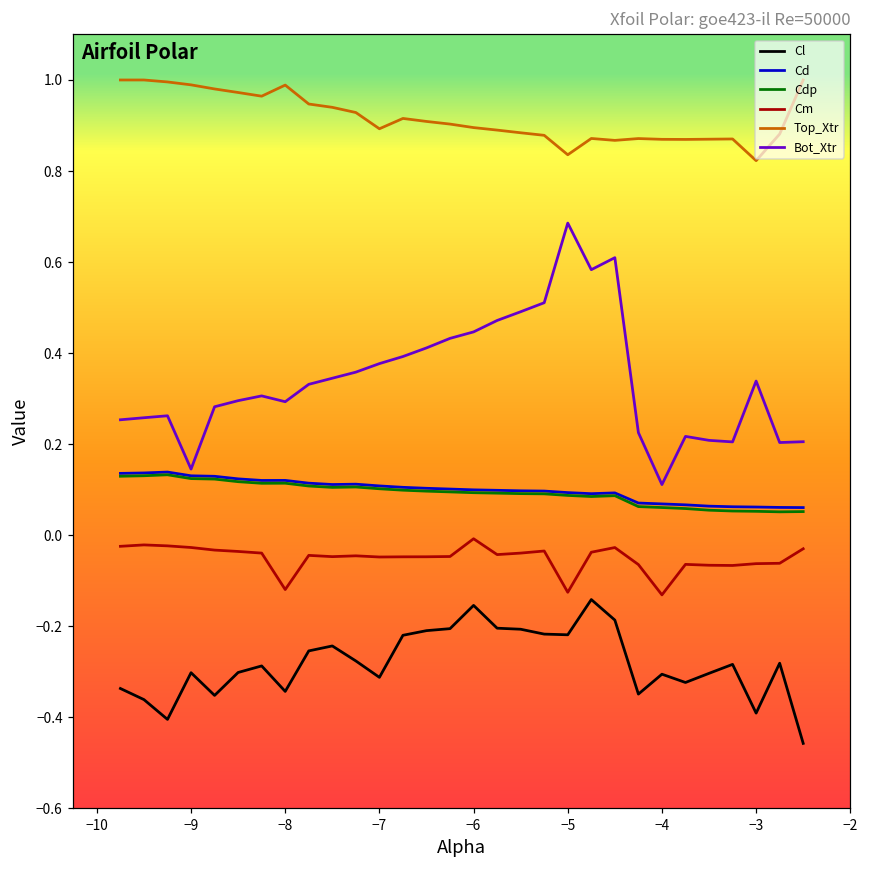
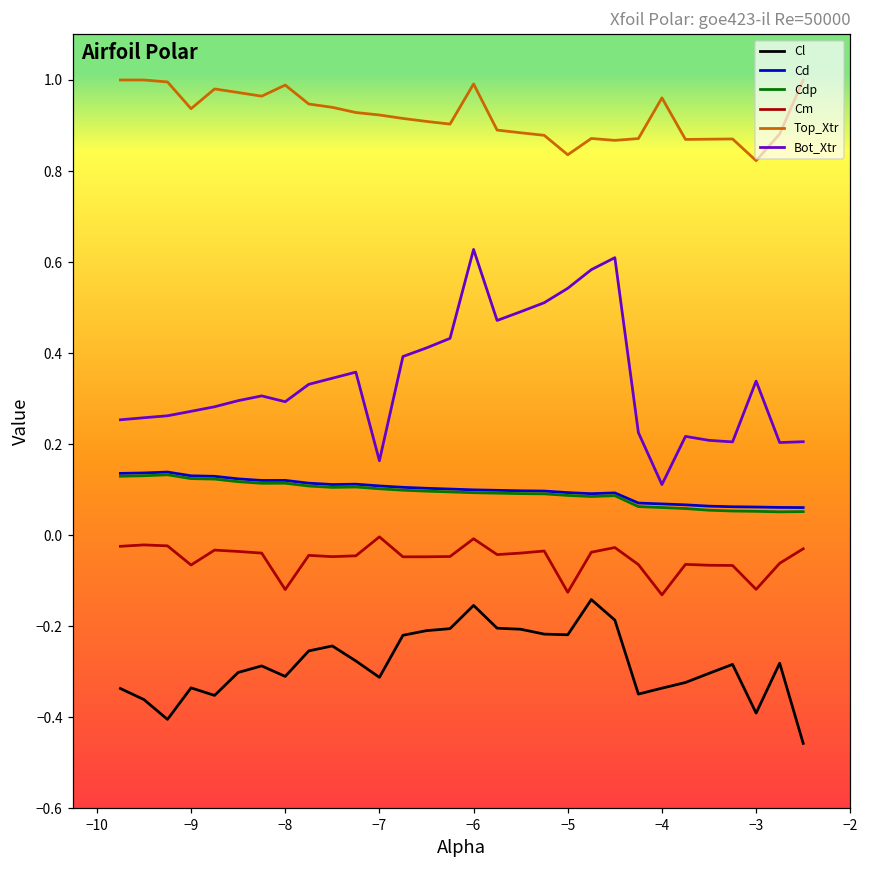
  {
    "Cl": {
-     "−9": -0.30,
-     "−8": -0.34,
+     "−9": -0.34,
+     "−8": -0.31,
      "−7": -0.31,
      "−6": -0.15,
      "−5": -0.22,
-     "−4": -0.31,
+     "−4": -0.34,
      "−3": -0.39
    },
    "Cd": {
      "−9": 0.13,
      "−8": 0.12,
      "−7": 0.11,
      "−6": 0.10,
      "−5": 0.09,
      "−4": 0.07,
      "−3": 0.06
    },
    "Cdp": {
      "−9": 0.12,
      "−8": 0.11,
      "−7": 0.10,
      "−6": 0.09,
      "−5": 0.09,
      "−4": 0.06,
      "−3": 0.05
    },
    "Cm": {
-     "−9": -0.03,
+     "−9": -0.07,
      "−8": -0.12,
-     "−7": -0.05,
+     "−7": 0.00,
      "−6": -0.01,
      "−5": -0.13,
      "−4": -0.13,
-     "−3": -0.06
+     "−3": -0.12
    },
    "Top_Xtr": {
-     "−9": 0.99,
+     "−9": 0.94,
      "−8": 0.99,
-     "−7": 0.89,
-     "−6": 0.90,
+     "−7": 0.92,
+     "−6": 0.99,
      "−5": 0.84,
-     "−4": 0.87,
+     "−4": 0.96,
      "−3": 0.82
    },
    "Bot_Xtr": {
-     "−9": 0.15,
+     "−9": 0.27,
      "−8": 0.29,
-     "−7": 0.38,
-     "−6": 0.45,
-     "−5": 0.69,
+     "−7": 0.16,
+     "−6": 0.63,
+     "−5": 0.54,
      "−4": 0.11,
      "−3": 0.34
    }
  }
